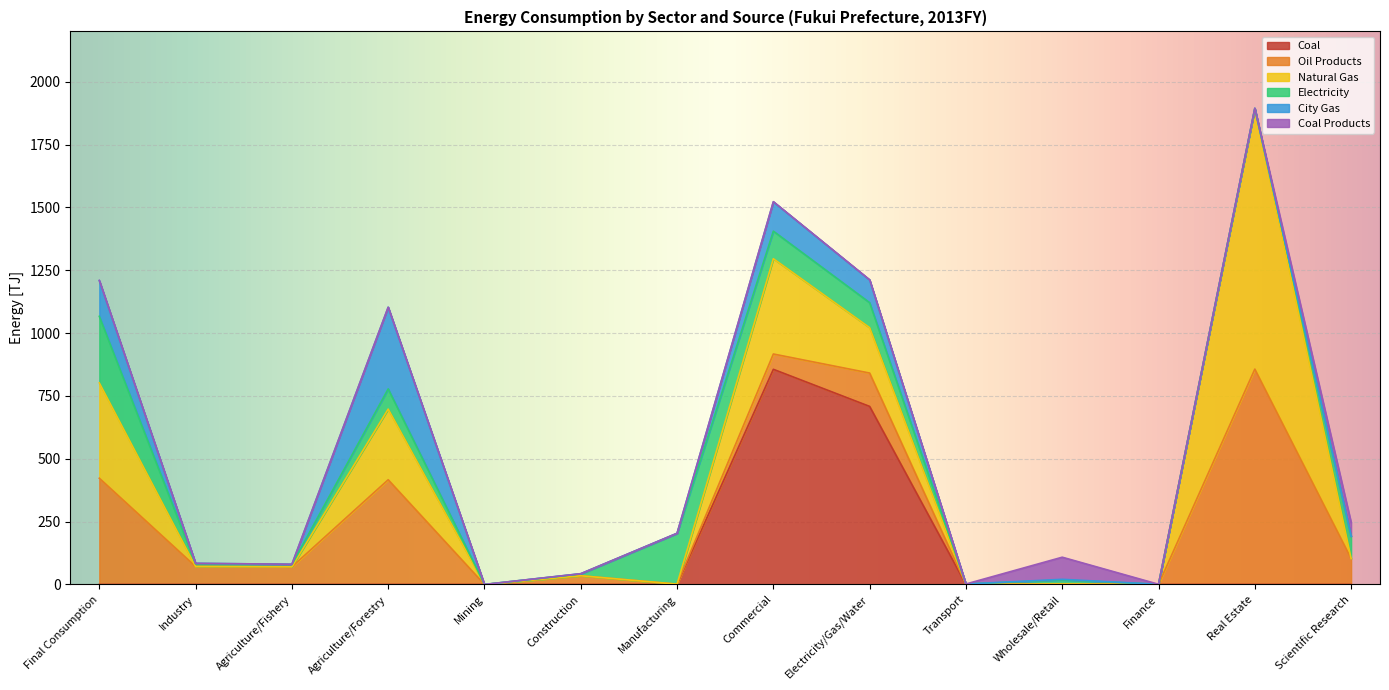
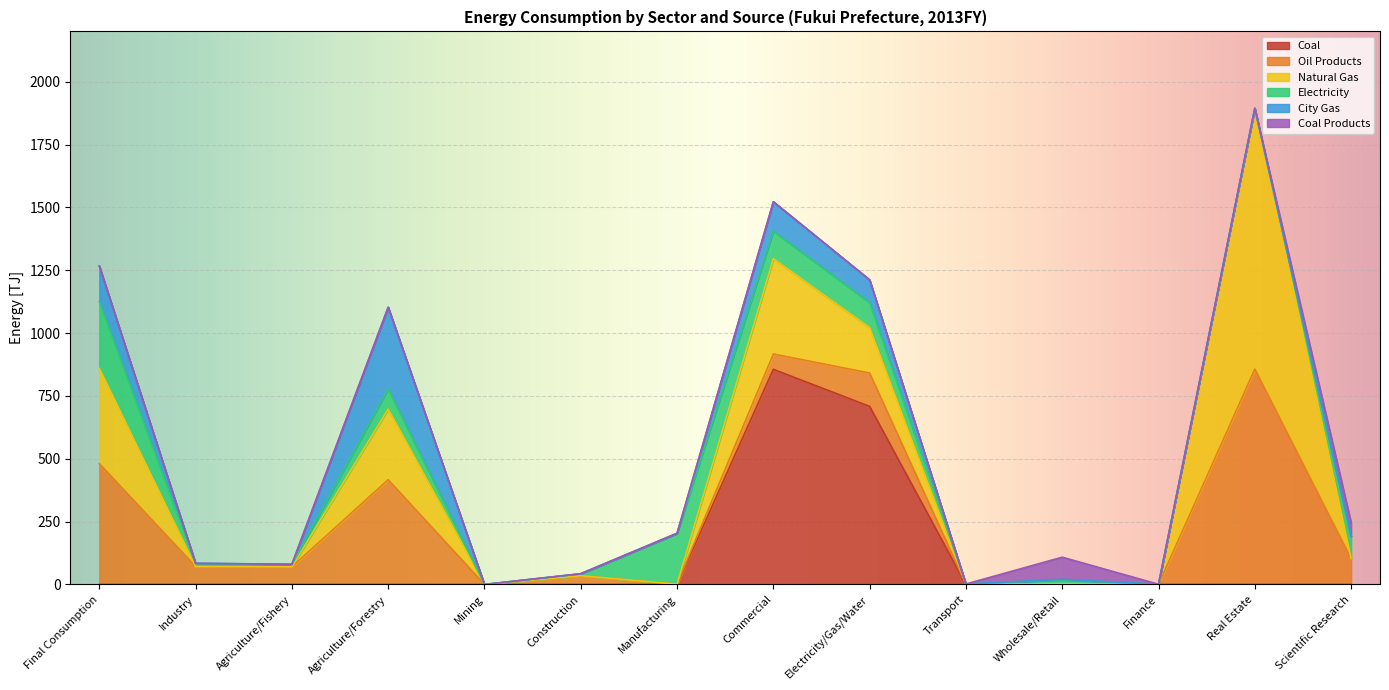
  {
    "Coal": {
      "Final Consumption": 0,
      "Industry": 0,
      "Agriculture/Fishery": 0,
      "Agriculture/Forestry": 0,
      "Construction": 0,
      "Commercial": 860,
      "Electricity/Gas/Water": 710,
      "Real Estate": 0,
      "Scientific Research": 0
    },
    "Oil Products": {
-     "Final Consumption": 420,
+     "Final Consumption": 480,
      "Agriculture/Forestry": 420,
      "Commercial": 60,
      "Electricity/Gas/Water": 130,
      "Real Estate": 860
    },
    "Natural Gas": {
      "Final Consumption": 380,
      "Agriculture/Forestry": 280,
      "Commercial": 380,
      "Electricity/Gas/Water": 180
    },
    "Electricity": {
      "Final Consumption": 260,
      "Agriculture/Forestry": 80,
      "Commercial": 110,
      "Electricity/Gas/Water": 100
    },
    "Coal Products": {
      "Wholesale/Retail": 90,
      "Scientific Research": 50
    }
  }
